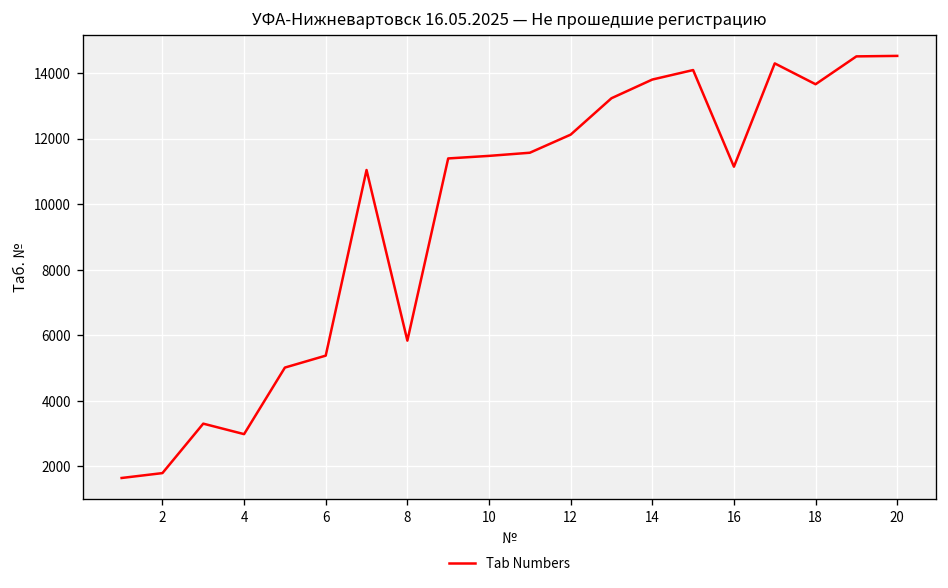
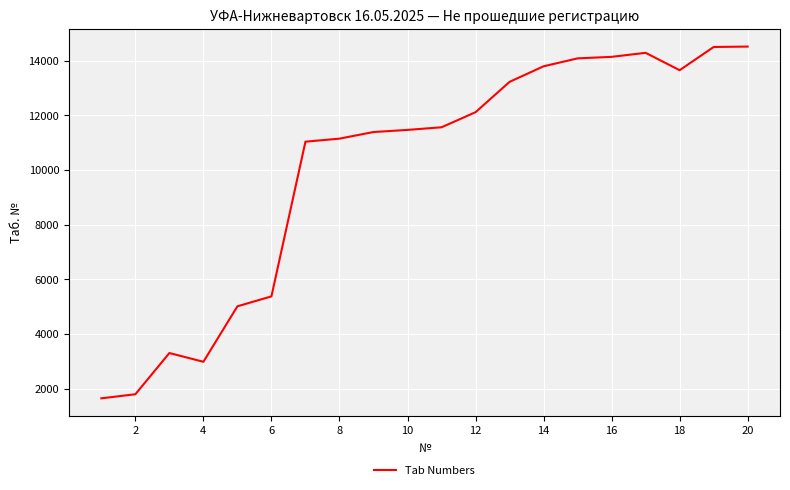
  {
    "2": 1800,
    "4": 3000,
    "6": 5400,
-   "8": 5800,
+   "8": 11200,
    "10": 11500,
    "12": 12100,
    "14": 13800,
-   "16": 11100,
+   "16": 14100,
    "18": 13700,
    "20": 14500
  }
